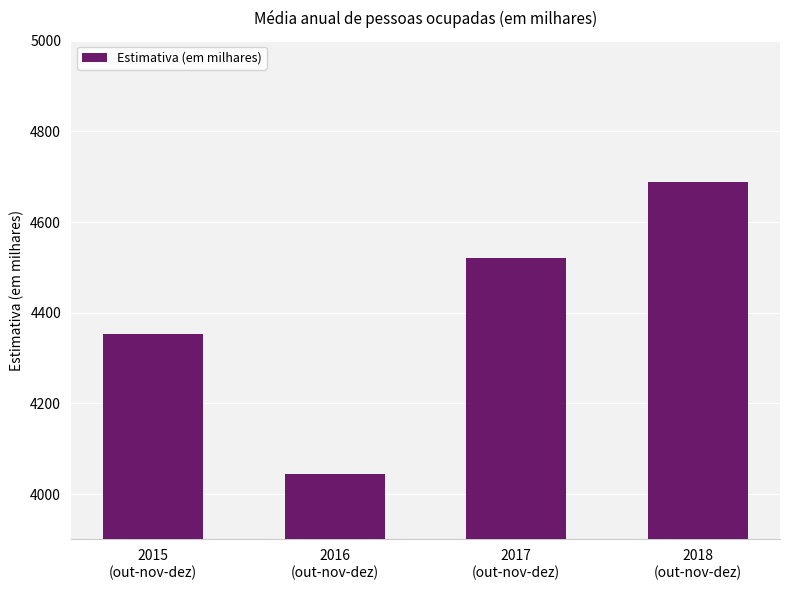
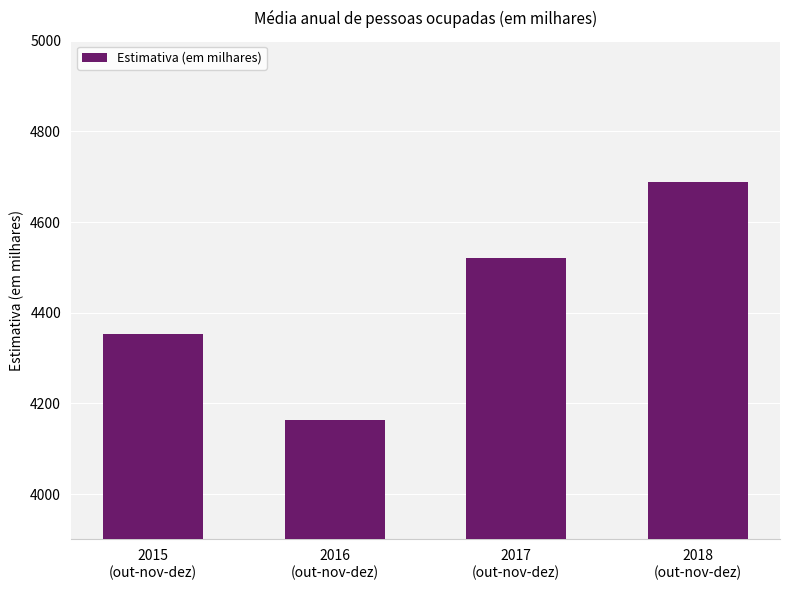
  {
    "2015 (out-nov-dez)": 4350,
-   "2016 (out-nov-dez)": 4040,
+   "2016 (out-nov-dez)": 4160,
    "2017 (out-nov-dez)": 4520,
    "2018 (out-nov-dez)": 4690
  }
